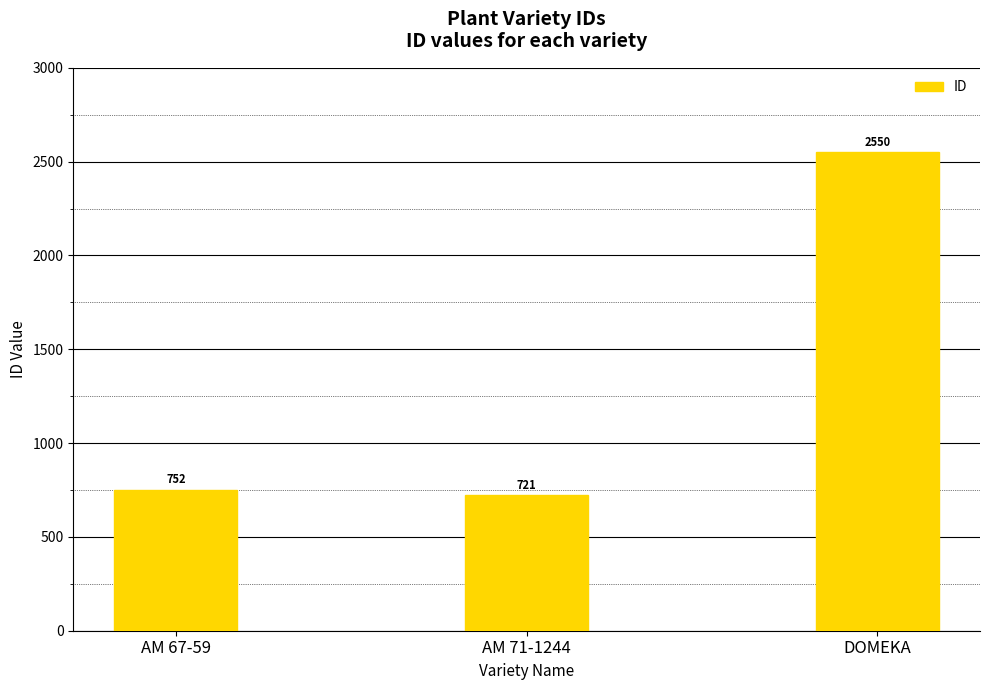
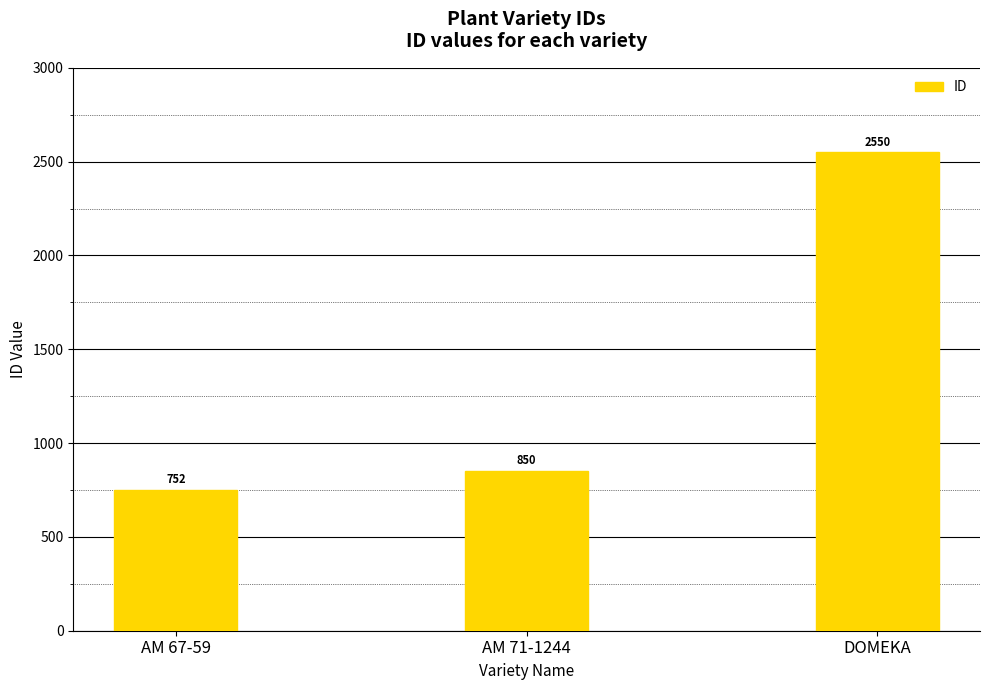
  {
    "AM 67-59": 752,
-   "AM 71-1244": 721,
+   "AM 71-1244": 850,
    "DOMEKA": 2550
  }
